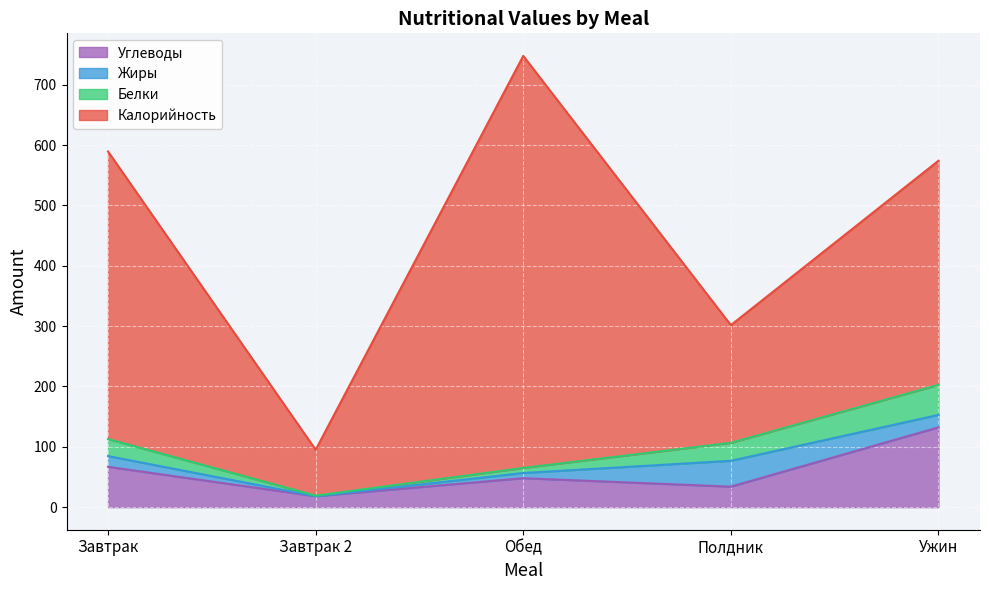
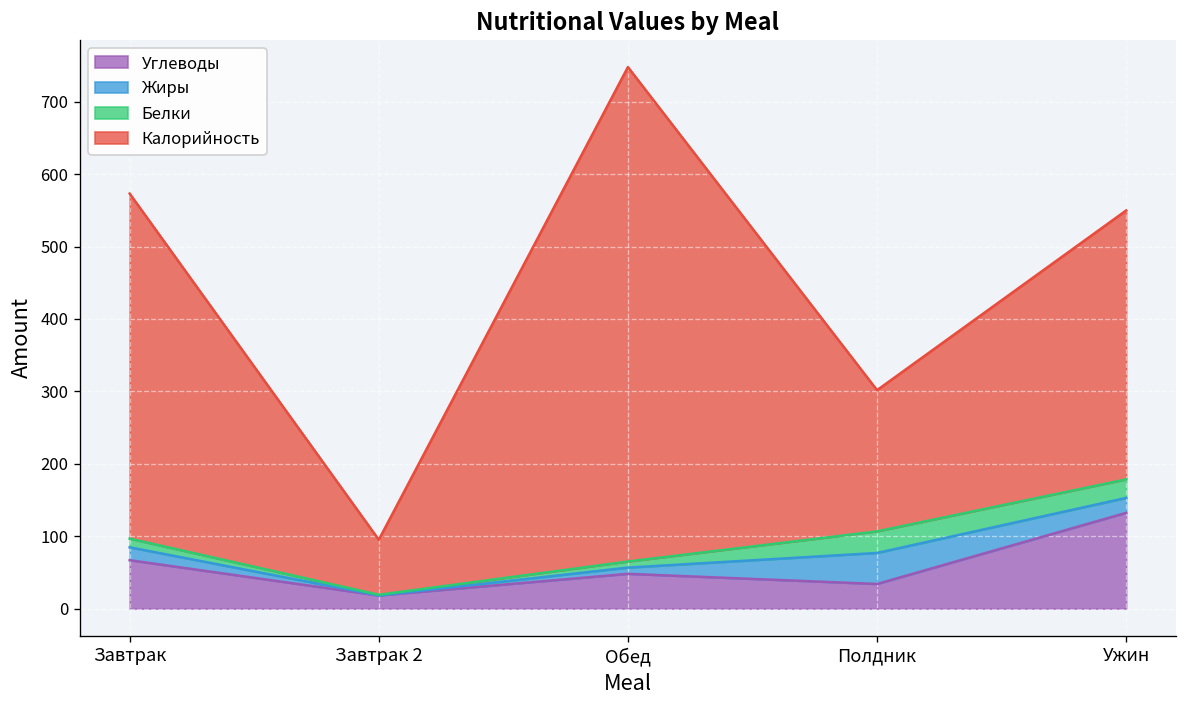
  {
    "Углеводы": {
      "Завтрак": 70,
      "Обед": 50,
      "Полдник": 30,
      "Ужин": 130
    },
    "Жиры": {
      "Завтрак": 20,
      "Обед": 10,
      "Полдник": 40,
      "Ужин": 20
    },
    "Белки": {
-     "Завтрак": 30,
+     "Завтрак": 10,
      "Обед": 10,
      "Полдник": 30,
-     "Ужин": 50
+     "Ужин": 30
    },
    "Калорийность": {
      "Завтрак": 480,
      "Завтрак 2": 80,
      "Обед": 680,
      "Полдник": 200,
      "Ужин": 370
    }
  }
